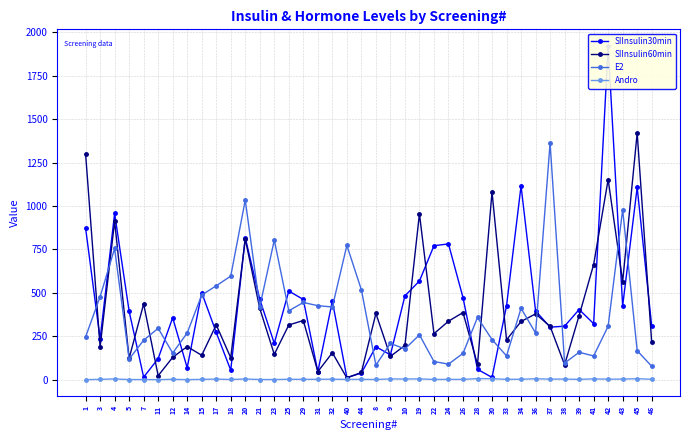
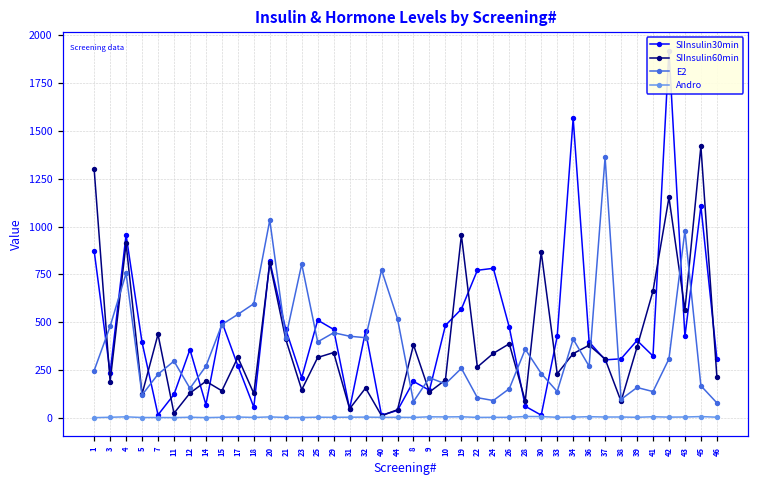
  {
    "SIInsulin30min": {
      "1": 870,
      "3": 230,
      "4": 960,
      "5": 390,
      "11": 120,
      "12": 360,
      "14": 70,
      "17": 270,
      "18": 60,
      "21": 460,
      "23": 210,
      "25": 510,
      "29": 460,
      "32": 450,
      "8": 190,
      "10": 480,
      "19": 570,
      "22": 770,
      "24": 780,
      "26": 470,
      "28": 60,
      "33": 430,
-     "34": 1120,
+     "34": 1570,
      "36": 400,
      "38": 310,
      "39": 400,
      "41": 320,
      "43": 430,
      "45": 1110,
      "46": 310
    },
    "SIInsulin60min": {
      "1": 1300,
      "3": 190,
      "4": 910,
      "7": 440,
      "11": 20,
      "12": 130,
      "14": 190,
      "15": 140,
      "17": 320,
      "18": 130,
      "23": 150,
      "25": 320,
      "29": 340,
      "32": 160,
      "8": 380,
      "10": 200,
      "19": 960,
      "22": 270,
      "24": 340,
      "26": 390,
      "28": 90,
-     "30": 1080,
+     "30": 870,
      "33": 230,
      "34": 340,
      "36": 380,
      "39": 370,
      "41": 660,
      "42": 1150,
      "43": 570,
      "45": 1420,
      "46": 220
    }
  }
